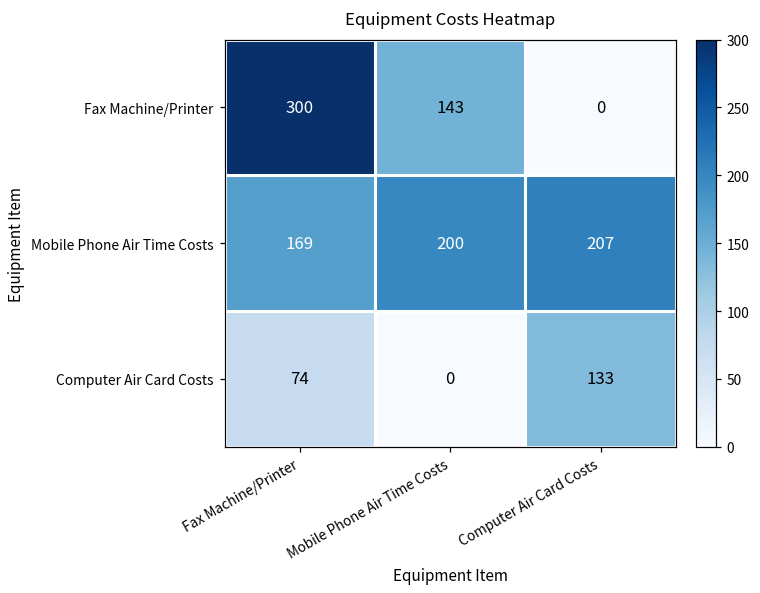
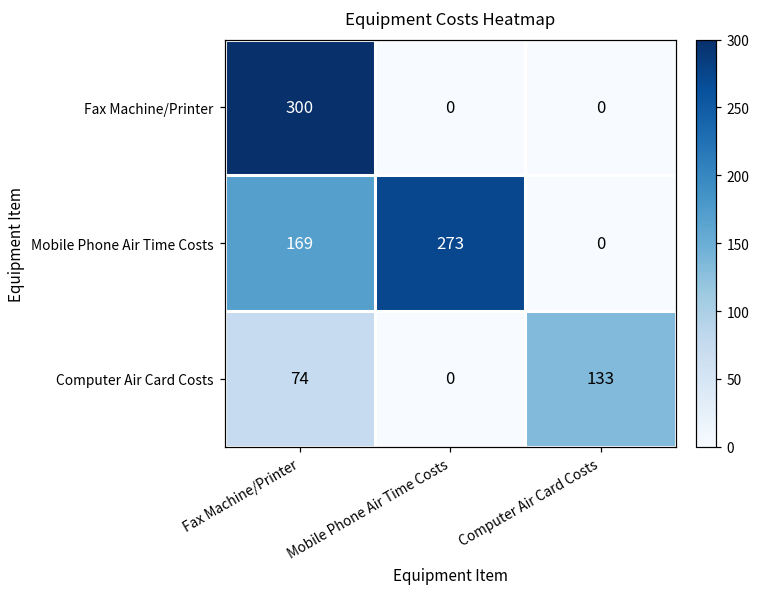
  {
    "Fax Machine/Printer": {
      "Fax Machine/Printer": 300,
-     "Mobile Phone Air Time Costs": 143,
+     "Mobile Phone Air Time Costs": 0,
      "Computer Air Card Costs": 0
    },
    "Mobile Phone Air Time Costs": {
      "Fax Machine/Printer": 169,
-     "Mobile Phone Air Time Costs": 200,
-     "Computer Air Card Costs": 207
+     "Mobile Phone Air Time Costs": 273,
+     "Computer Air Card Costs": 0
    },
    "Computer Air Card Costs": {
      "Fax Machine/Printer": 74,
      "Mobile Phone Air Time Costs": 0,
      "Computer Air Card Costs": 133
    }
  }
